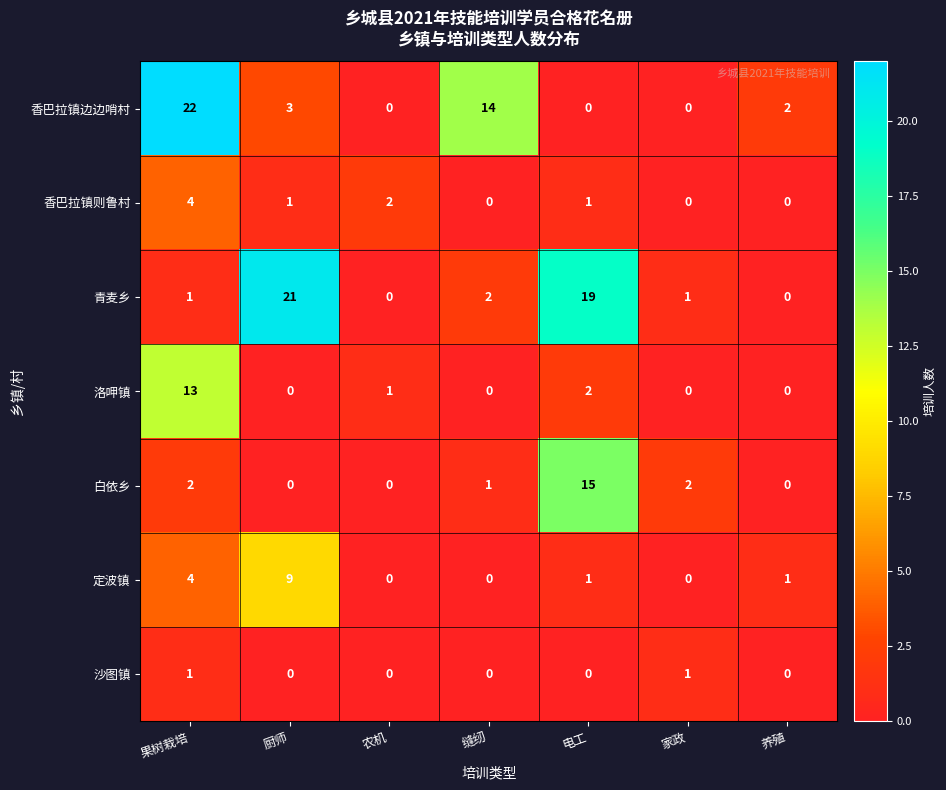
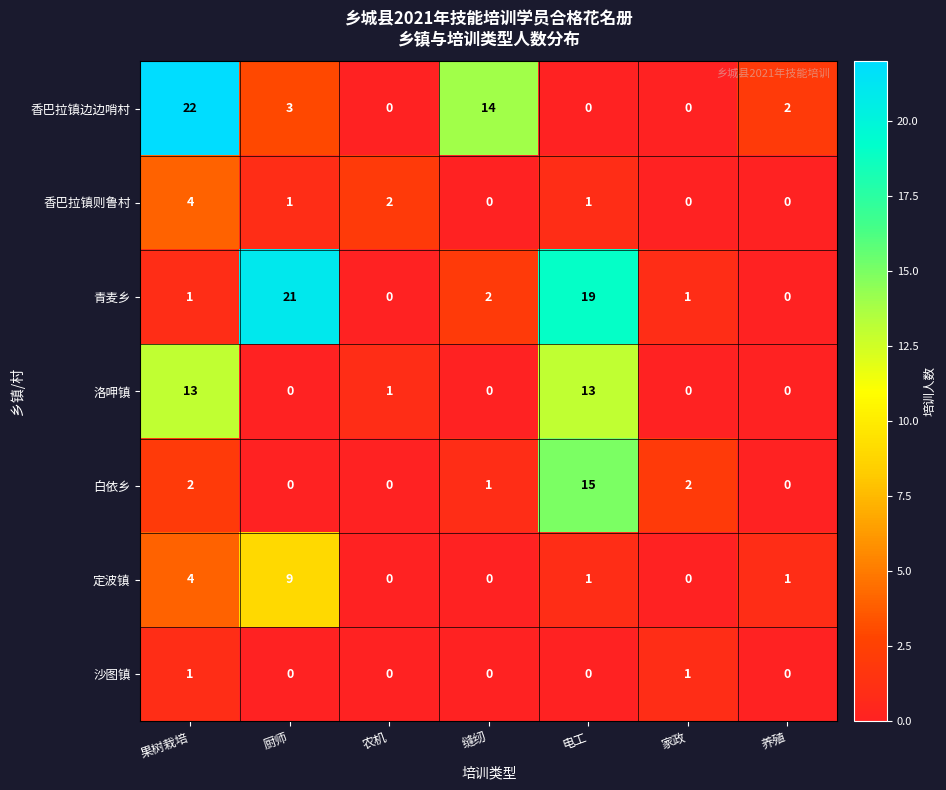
  {
    "香巴拉镇边边哨村": {
      "果树栽培": 22,
      "厨师": 3,
      "农机": 0,
      "缝纫": 14,
      "电工": 0,
      "家政": 0
    },
    "香巴拉镇则鲁村": {
      "果树栽培": 4,
      "厨师": 1,
      "农机": 2,
      "缝纫": 0,
      "电工": 1,
      "家政": 0,
      "养殖": 0
    },
    "青麦乡": {
      "果树栽培": 1,
      "厨师": 21,
      "农机": 0,
      "缝纫": 2,
      "电工": 19,
      "家政": 1,
      "养殖": 0
    },
    "洛呷镇": {
      "果树栽培": 13,
      "厨师": 0,
      "农机": 1,
      "缝纫": 0,
-     "电工": 2,
+     "电工": 13,
      "家政": 0,
      "养殖": 0
    },
    "白依乡": {
      "果树栽培": 2,
      "厨师": 0,
      "农机": 0,
      "缝纫": 1,
      "电工": 15,
      "家政": 2,
      "养殖": 0
    },
    "定波镇": {
      "果树栽培": 4,
      "厨师": 9,
      "农机": 0,
      "缝纫": 0,
      "电工": 1,
      "家政": 0,
      "养殖": 1
    },
    "沙图镇": {
      "果树栽培": 1,
      "厨师": 0,
      "农机": 0,
      "缝纫": 0,
      "电工": 0,
      "家政": 1,
      "养殖": 0
    }
  }
